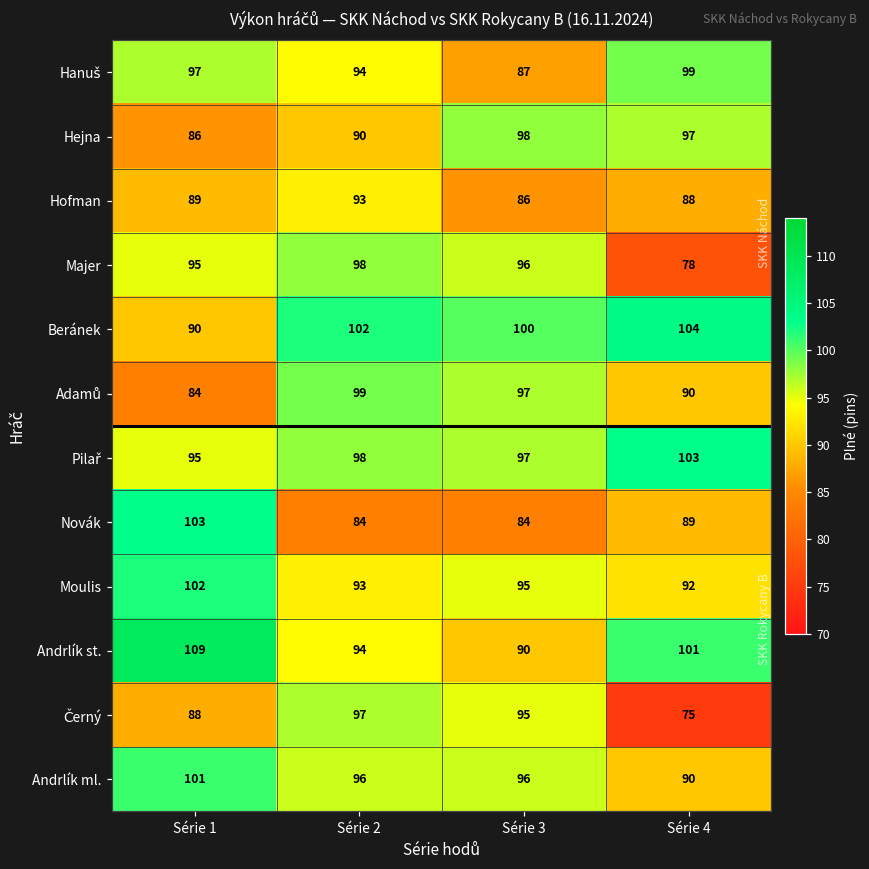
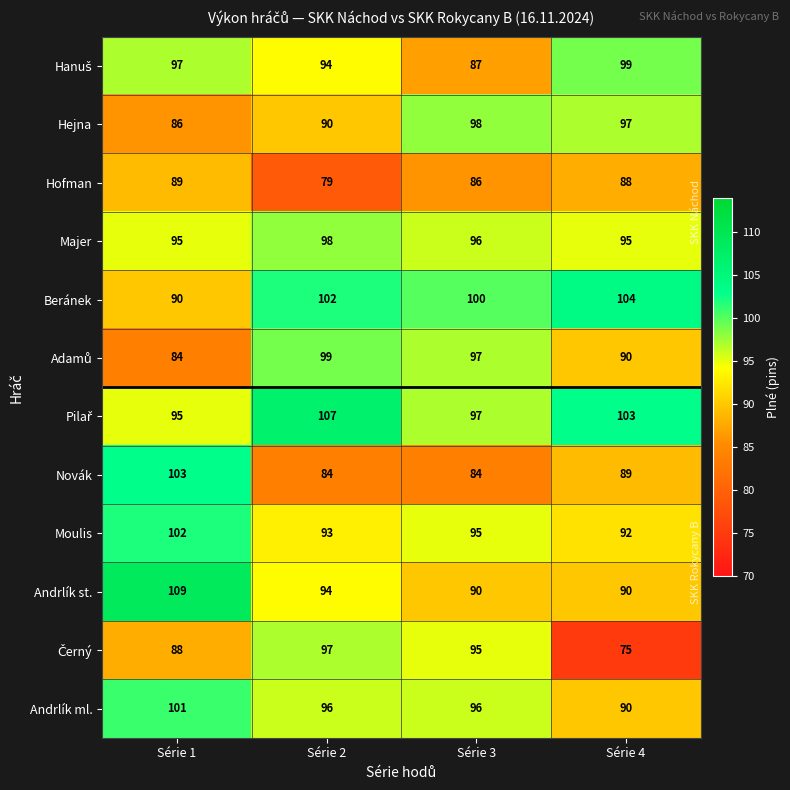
  {
    "Hanuš": {
      "Série 1": 97,
      "Série 2": 94,
      "Série 3": 87,
      "Série 4": 99
    },
    "Hejna": {
      "Série 1": 86,
      "Série 2": 90,
      "Série 3": 98,
      "Série 4": 97
    },
    "Hofman": {
      "Série 1": 89,
-     "Série 2": 93,
+     "Série 2": 79,
      "Série 3": 86
    },
    "Majer": {
      "Série 1": 95,
      "Série 2": 98,
      "Série 3": 96,
-     "Série 4": 78
+     "Série 4": 95
    },
    "Beránek": {
      "Série 1": 90,
      "Série 2": 102,
      "Série 3": 100,
      "Série 4": 104
    },
    "Adamů": {
      "Série 1": 84,
      "Série 2": 99,
      "Série 3": 97,
      "Série 4": 90
    },
    "Pilař": {
      "Série 1": 95,
-     "Série 2": 98,
+     "Série 2": 107,
      "Série 3": 97,
      "Série 4": 103
    },
    "Novák": {
      "Série 1": 103,
      "Série 2": 84,
      "Série 3": 84,
      "Série 4": 89
    },
    "Moulis": {
      "Série 1": 102,
      "Série 2": 93,
      "Série 3": 95,
      "Série 4": 92
    },
    "Andrlík st.": {
      "Série 1": 109,
      "Série 2": 94,
      "Série 3": 90,
-     "Série 4": 101
+     "Série 4": 90
    },
    "Černý": {
      "Série 1": 88,
      "Série 2": 97,
      "Série 3": 95,
      "Série 4": 75
    },
    "Andrlík ml.": {
      "Série 1": 101,
      "Série 2": 96,
      "Série 3": 96,
      "Série 4": 90
    }
  }
